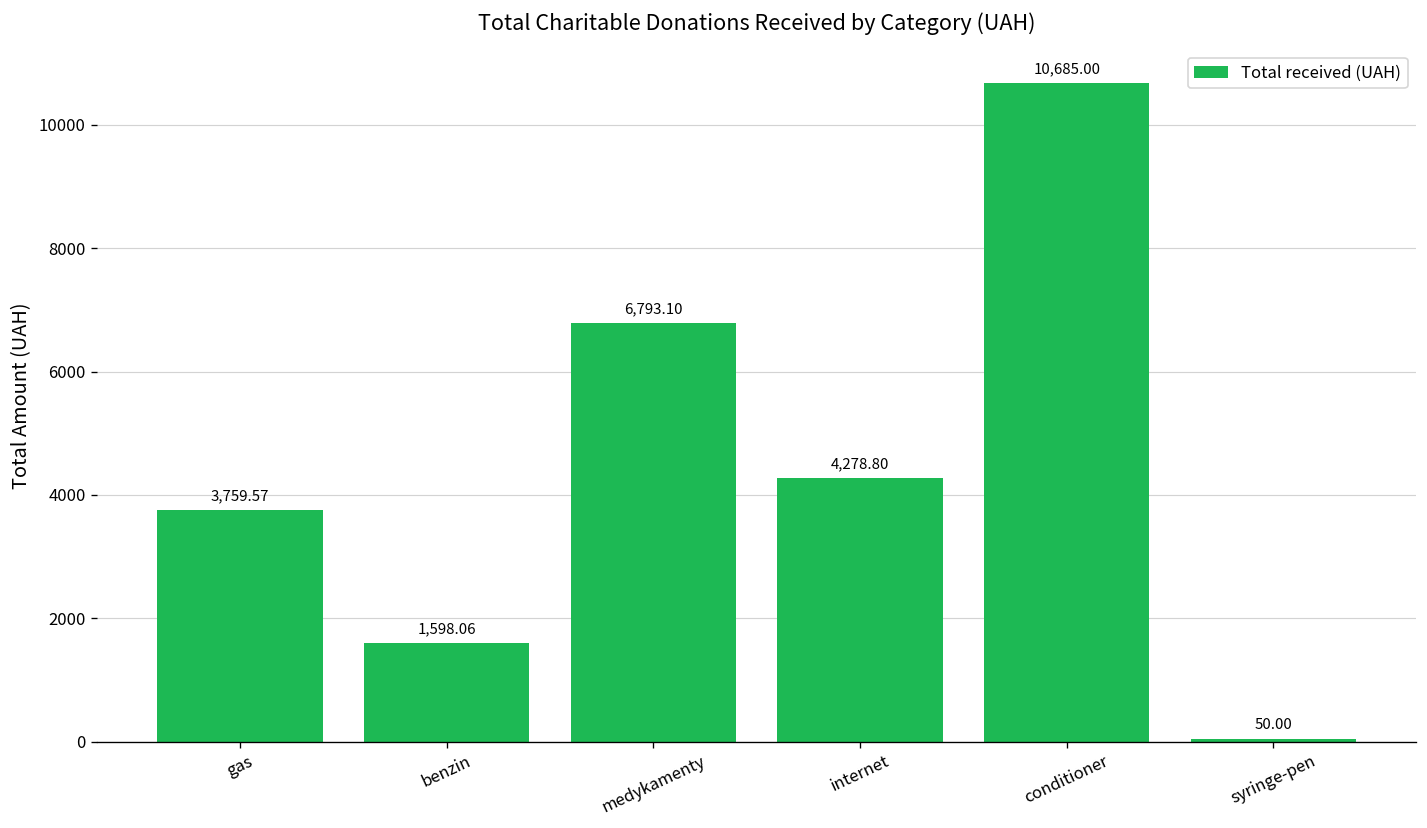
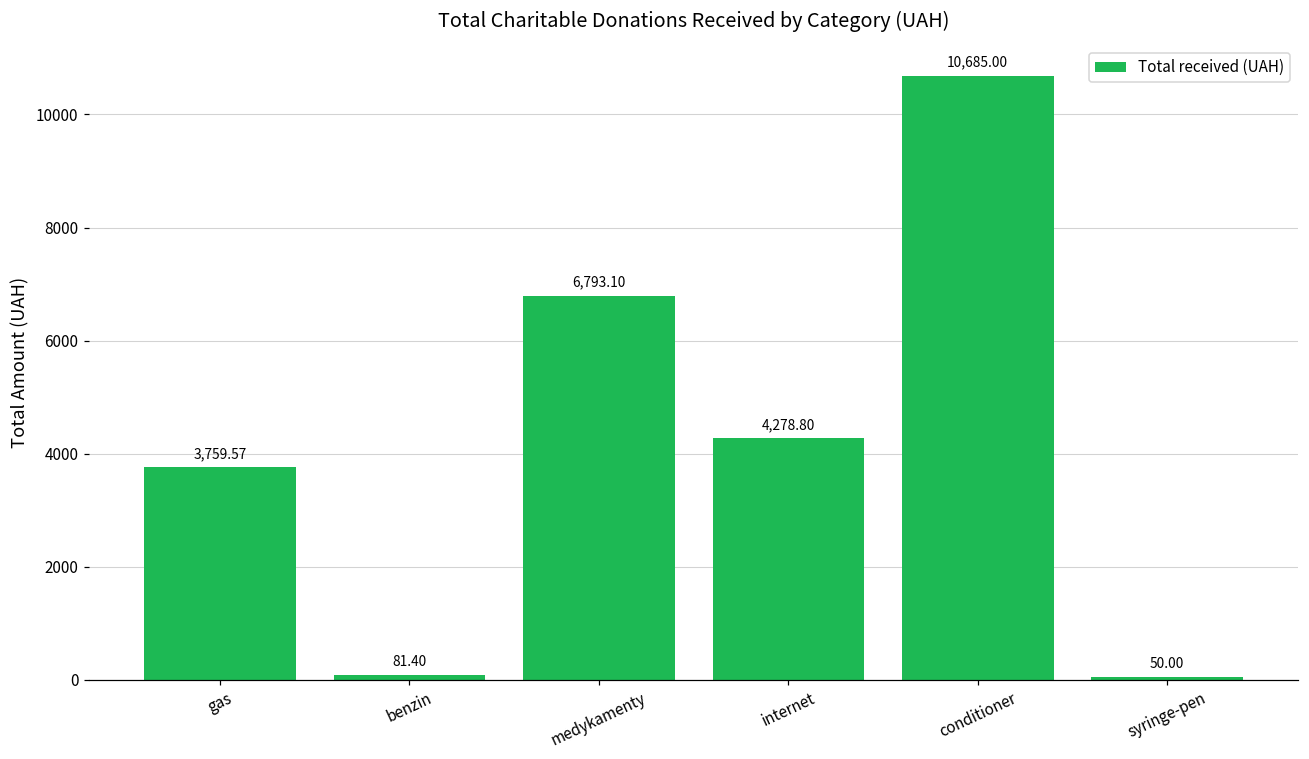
  {
    "gas": "3,759.57",
-   "benzin": "1,598.06",
+   "benzin": "81.40",
    "medykamenty": "6,793.10",
    "internet": "4,278.80",
    "conditioner": "10,685.00",
    "syringe-pen": "50.00"
  }
